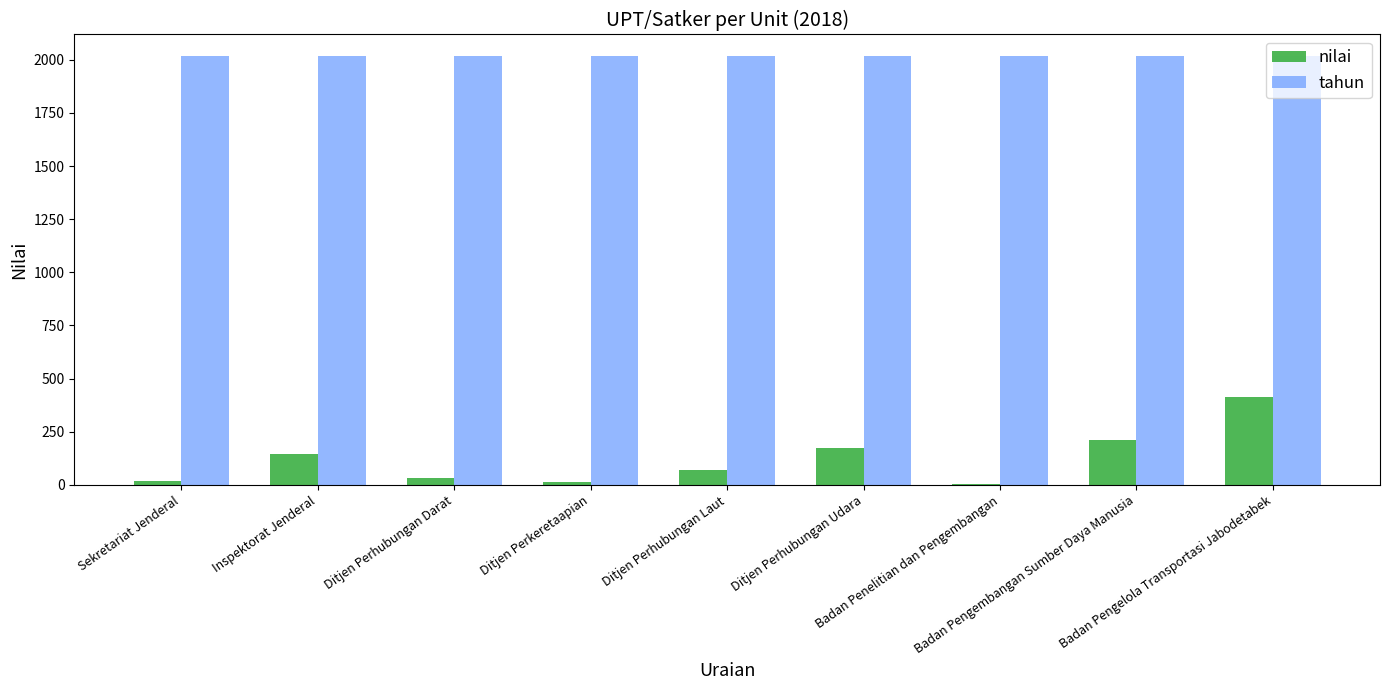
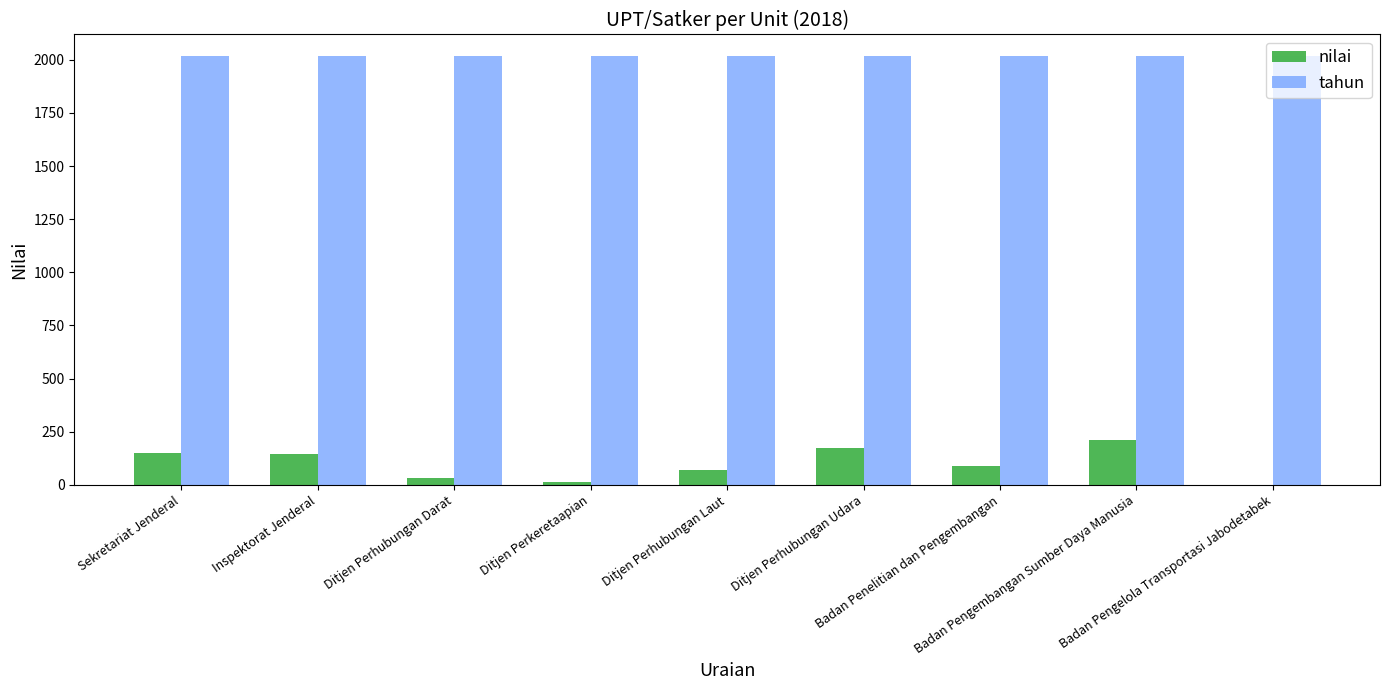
  {
    "nilai": {
-     "Sekretariat Jenderal": 20,
+     "Sekretariat Jenderal": 150,
      "Inspektorat Jenderal": 150,
      "Ditjen Perhubungan Darat": 30,
      "Ditjen Perkeretaapian": 10,
      "Ditjen Perhubungan Laut": 70,
      "Ditjen Perhubungan Udara": 170,
-     "Badan Penelitian dan Pengembangan": 10,
+     "Badan Penelitian dan Pengembangan": 90,
      "Badan Pengembangan Sumber Daya Manusia": 210,
-     "Badan Pengelola Transportasi Jabodetabek": 410
+     "Badan Pengelola Transportasi Jabodetabek": 0
    },
    "tahun": {
      "Sekretariat Jenderal": 2020,
      "Inspektorat Jenderal": 2020,
      "Ditjen Perhubungan Darat": 2020,
      "Ditjen Perkeretaapian": 2020,
      "Ditjen Perhubungan Laut": 2020,
      "Ditjen Perhubungan Udara": 2020,
      "Badan Penelitian dan Pengembangan": 2020,
      "Badan Pengembangan Sumber Daya Manusia": 2020
    }
  }
